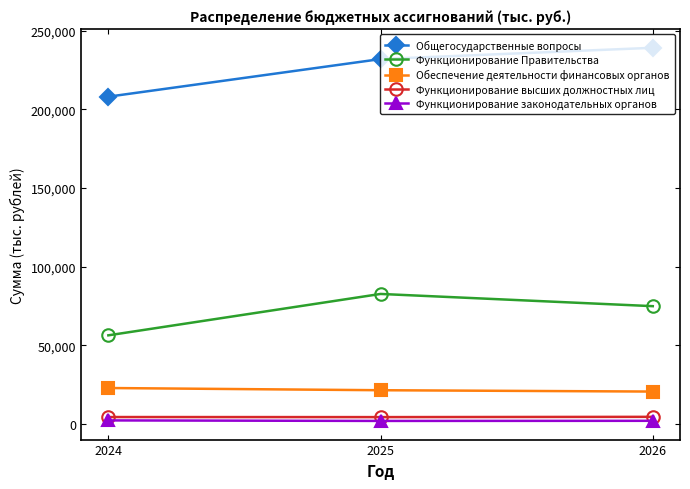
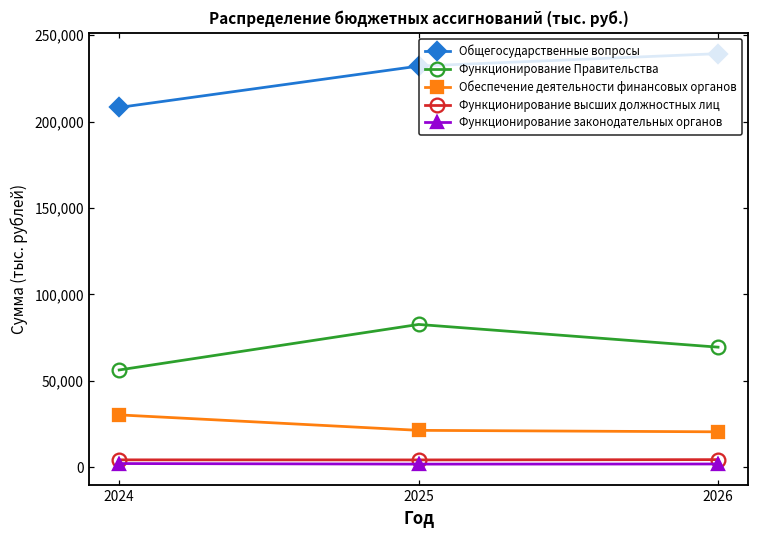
  {
    "Общегосударственные вопросы": {
      "2024": "208,000"
    },
    "Функционирование Правительства": {
      "2024": "56,000",
      "2025": "83,000",
-     "2026": "75,000"
+     "2026": "69,000"
    },
    "Обеспечение деятельности финансовых органов": {
-     "2024": "23,000",
+     "2024": "30,000",
      "2025": "21,000",
      "2026": "21,000"
    },
    "Функционирование высших должностных лиц": {
      "2024": "4,000",
      "2025": "4,000",
      "2026": "4,000"
    },
    "Функционирование законодательных органов": {
      "2024": "2,000",
      "2025": "2,000",
      "2026": "2,000"
    }
  }
